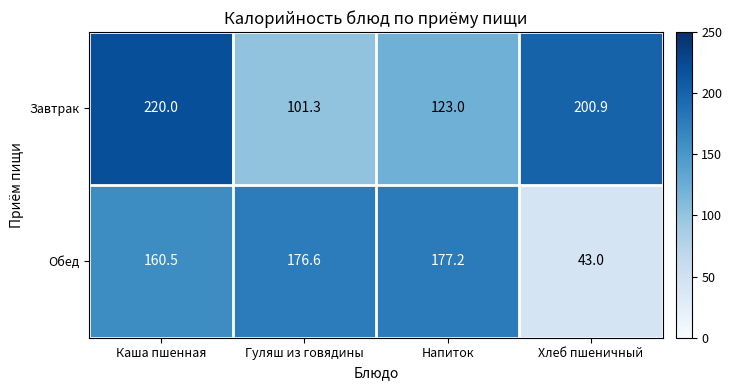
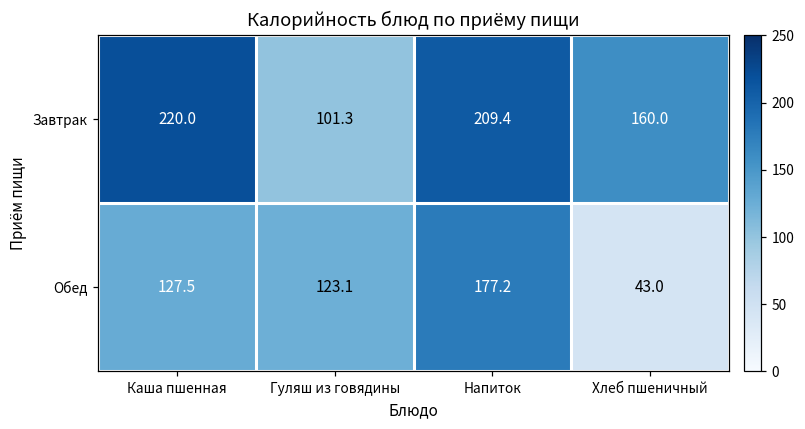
  {
    "Завтрак": {
      "Каша пшенная": 220.0,
      "Гуляш из говядины": 101.3,
-     "Напиток": 123.0,
-     "Хлеб пшеничный": 200.9
+     "Напиток": 209.4,
+     "Хлеб пшеничный": 160.0
    },
    "Обед": {
-     "Каша пшенная": 160.5,
-     "Гуляш из говядины": 176.6,
+     "Каша пшенная": 127.5,
+     "Гуляш из говядины": 123.1,
      "Напиток": 177.2,
      "Хлеб пшеничный": 43.0
    }
  }
